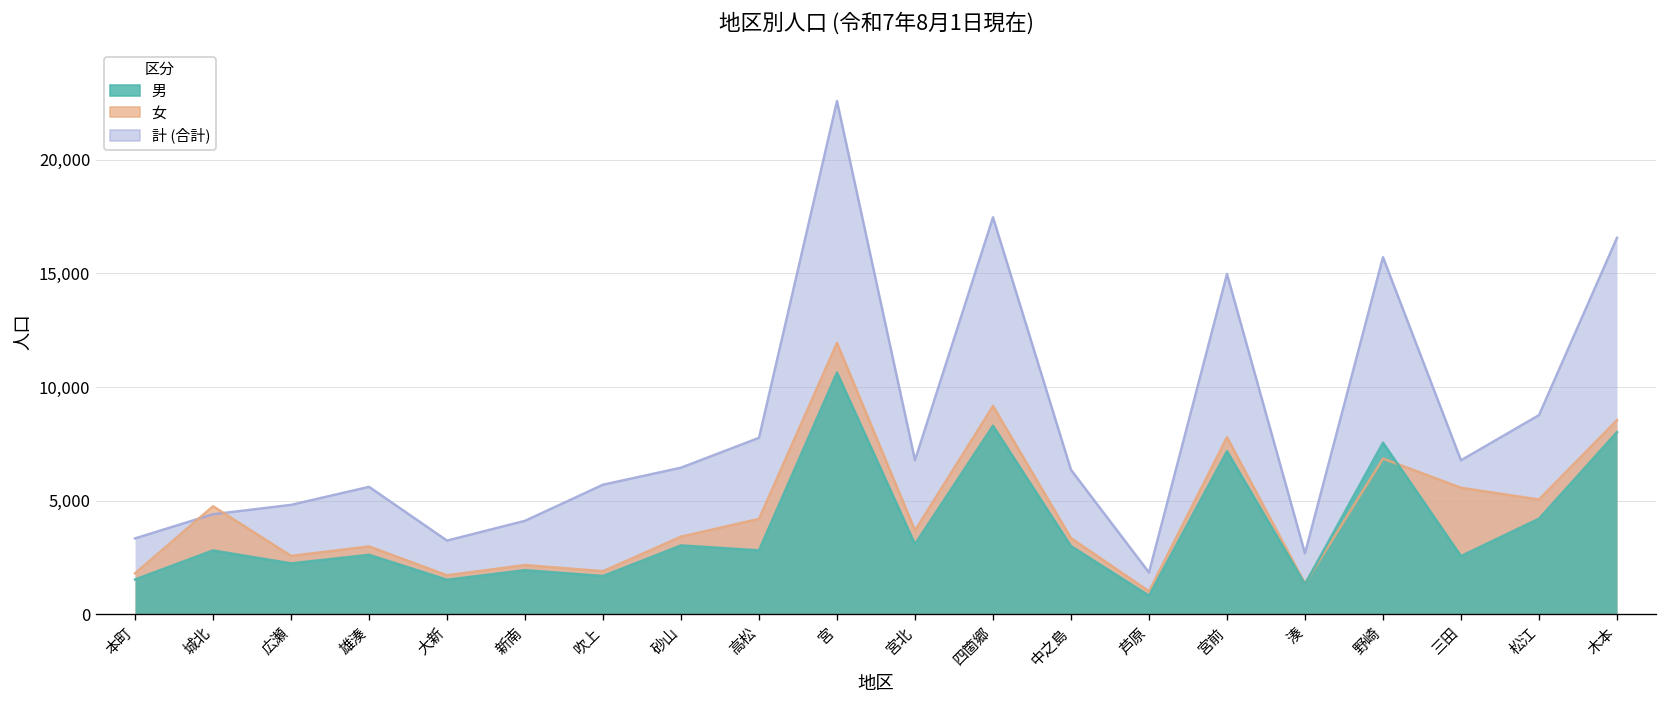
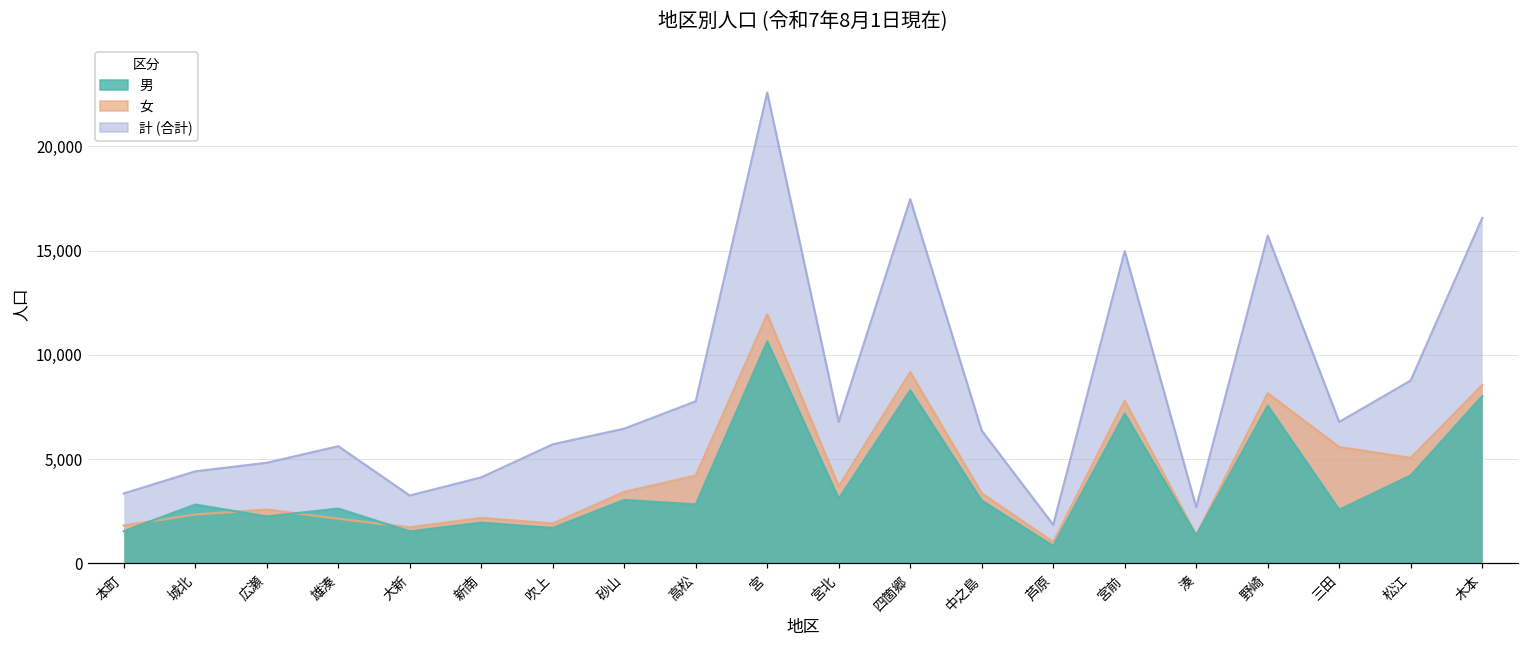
  {
    "女": {
      "本町": "1,800",
-     "城北": "4,800",
+     "城北": "2,300",
      "広瀬": "2,600",
-     "雄湊": "3,000",
+     "雄湊": "2,100",
      "大新": "1,700",
      "新南": "2,200",
      "吹上": "1,900",
      "砂山": "3,400",
      "高松": "4,200",
      "宮": "11,900",
      "宮北": "3,700",
      "四箇郷": "9,200",
      "中之島": "3,400",
      "芦原": "1,000",
      "宮前": "7,800",
-     "野崎": "6,900",
+     "野崎": "8,200",
      "三田": "5,600",
      "松江": "5,100",
      "木本": "8,500"
    },
    "男": {
      "本町": "1,500",
      "城北": "2,800",
      "広瀬": "2,200",
      "雄湊": "2,600",
      "大新": "1,500",
      "新南": "1,900",
      "吹上": "1,700",
      "砂山": "3,000",
      "高松": "2,800",
      "宮": "10,600",
      "宮北": "3,100",
      "四箇郷": "8,300",
      "中之島": "3,000",
      "芦原": "800",
      "宮前": "7,200",
      "野崎": "7,600",
      "三田": "2,600",
      "松江": "4,200",
      "木本": "8,000"
    }
  }
